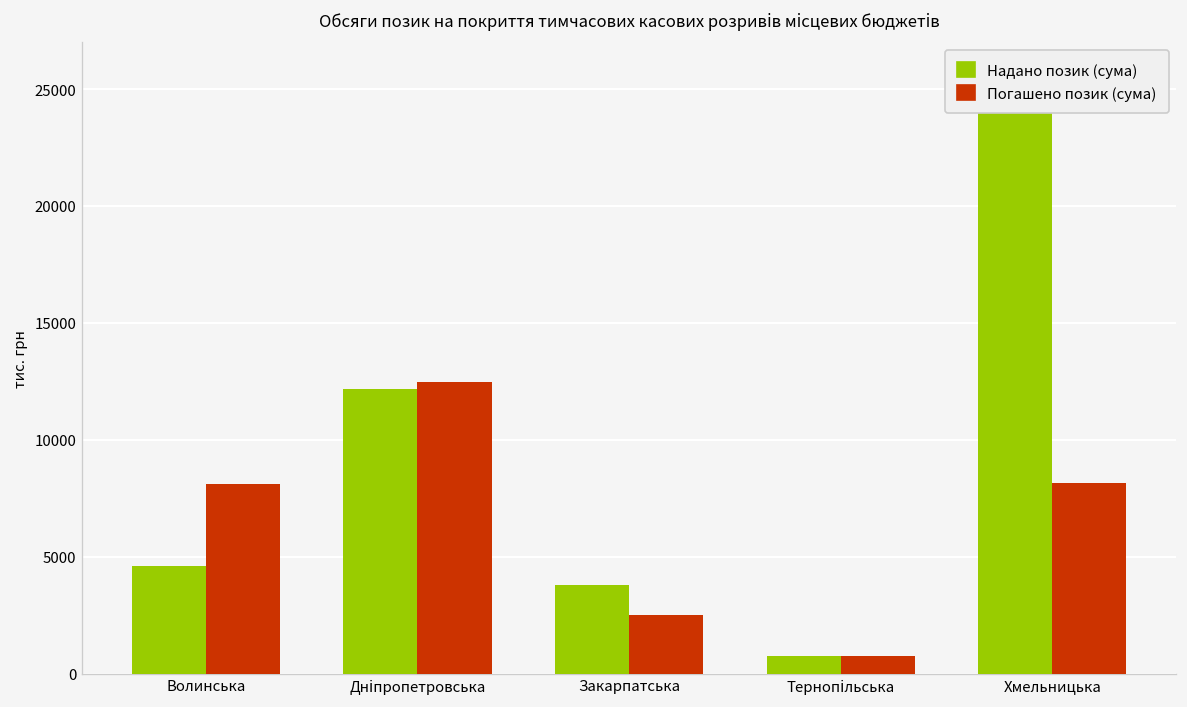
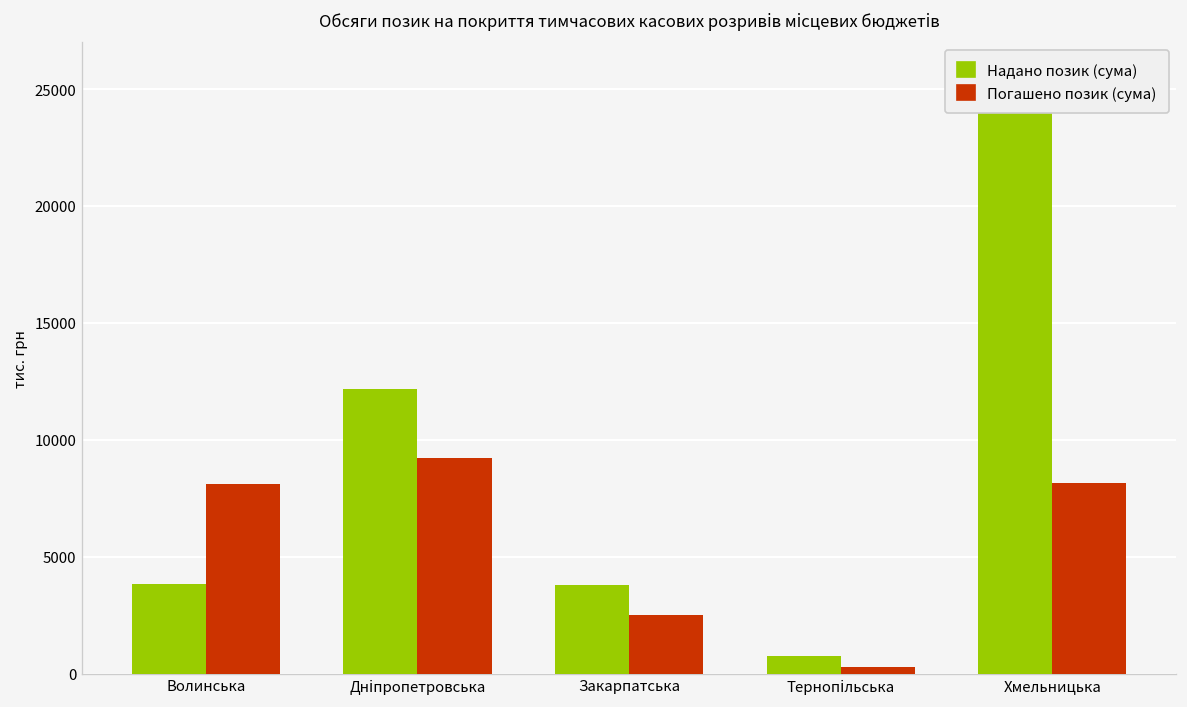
  {
    "Надано позик (сума)": {
-     "Волинська": 4600,
+     "Волинська": 3800,
      "Дніпропетровська": 12200,
      "Закарпатська": 3800,
      "Тернопільська": 800
    },
    "Погашено позик (сума)": {
      "Волинська": 8100,
-     "Дніпропетровська": 12500,
+     "Дніпропетровська": 9200,
      "Закарпатська": 2500,
-     "Тернопільська": 800,
+     "Тернопільська": 300,
      "Хмельницька": 8200
    }
  }
